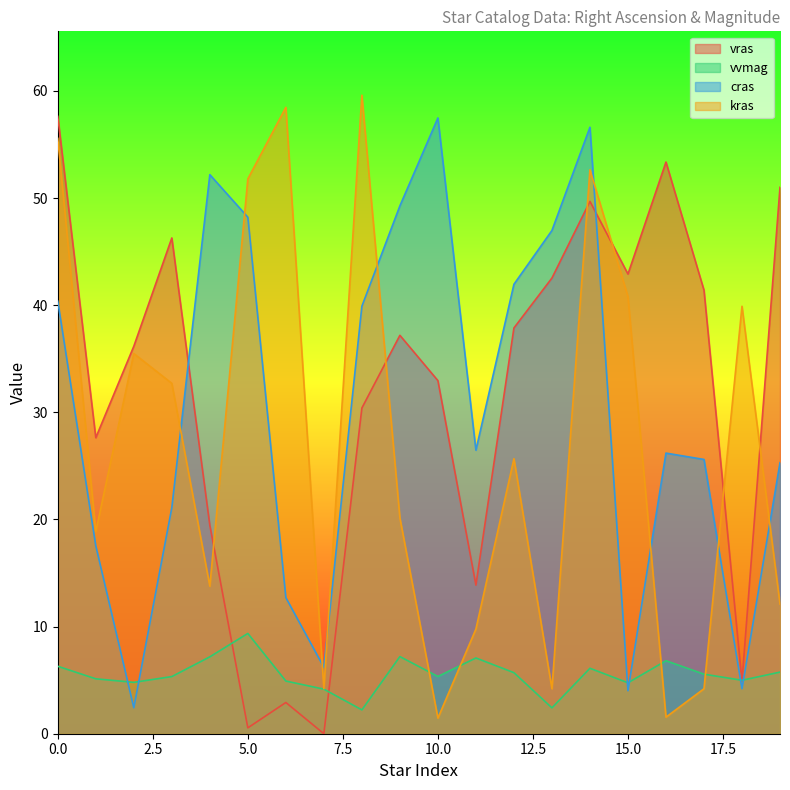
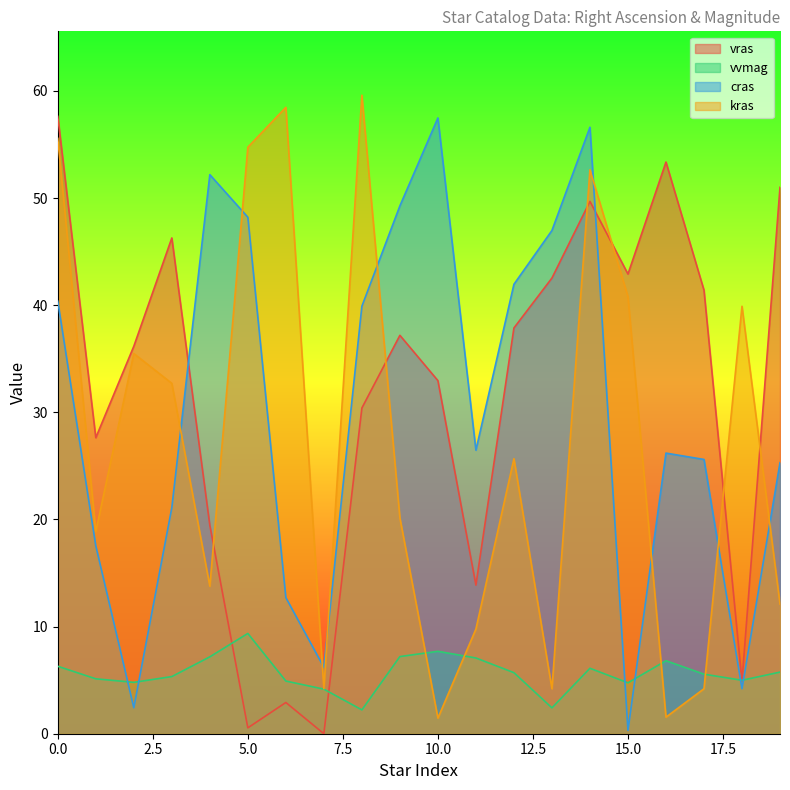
  {
    "vras": {
      "0.0": 57.6,
      "5.0": 0.5,
      "10.0": 33.0,
      "15.0": 42.9
    },
    "vvmag": {
      "0.0": 6.3,
      "5.0": 9.4,
-     "10.0": 5.3,
+     "10.0": 7.7,
      "15.0": 4.8
    },
    "cras": {
      "0.0": 40.4,
      "5.0": 48.2,
      "10.0": 57.5,
-     "15.0": 4.0
+     "15.0": 0.3
    },
    "kras": {
      "0.0": 55.6,
-     "5.0": 51.8,
+     "5.0": 54.7,
      "10.0": 1.5,
      "15.0": 40.8
    }
  }
